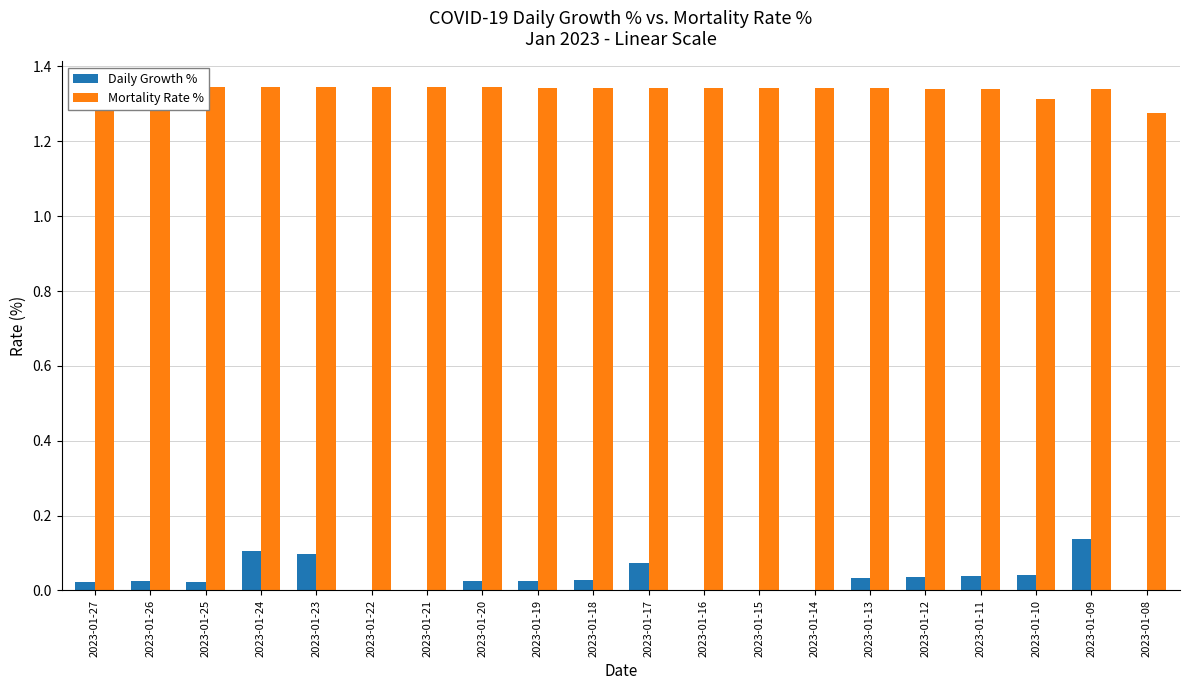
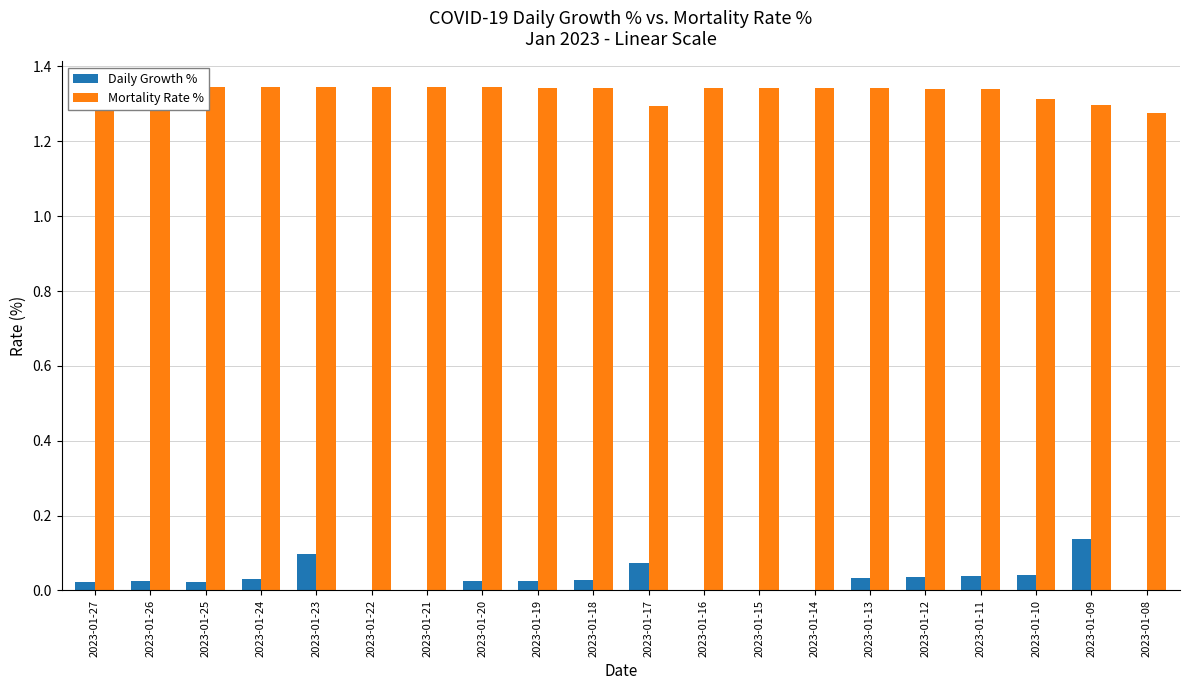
  {
    "Daily Growth %": {
      "2023-01-27": 0.02,
      "2023-01-26": 0.03,
      "2023-01-25": 0.02,
-     "2023-01-24": 0.11,
+     "2023-01-24": 0.03,
      "2023-01-23": 0.10,
      "2023-01-22": 0.00,
      "2023-01-21": 0.00,
      "2023-01-20": 0.03,
      "2023-01-19": 0.02,
      "2023-01-18": 0.03,
      "2023-01-17": 0.07,
      "2023-01-16": 0.00,
      "2023-01-15": 0.00,
      "2023-01-14": 0.00,
      "2023-01-13": 0.03,
      "2023-01-12": 0.04,
      "2023-01-11": 0.04,
      "2023-01-10": 0.04,
      "2023-01-09": 0.14,
      "2023-01-08": 0.00
    },
    "Mortality Rate %": {
      "2023-01-25": 1.35,
      "2023-01-24": 1.34,
      "2023-01-23": 1.34,
      "2023-01-22": 1.34,
      "2023-01-21": 1.34,
      "2023-01-20": 1.34,
      "2023-01-19": 1.34,
      "2023-01-18": 1.34,
-     "2023-01-17": 1.34,
+     "2023-01-17": 1.29,
      "2023-01-16": 1.34,
      "2023-01-15": 1.34,
      "2023-01-14": 1.34,
      "2023-01-13": 1.34,
      "2023-01-12": 1.34,
      "2023-01-11": 1.34,
      "2023-01-10": 1.31,
-     "2023-01-09": 1.34,
+     "2023-01-09": 1.30,
      "2023-01-08": 1.28
    }
  }
